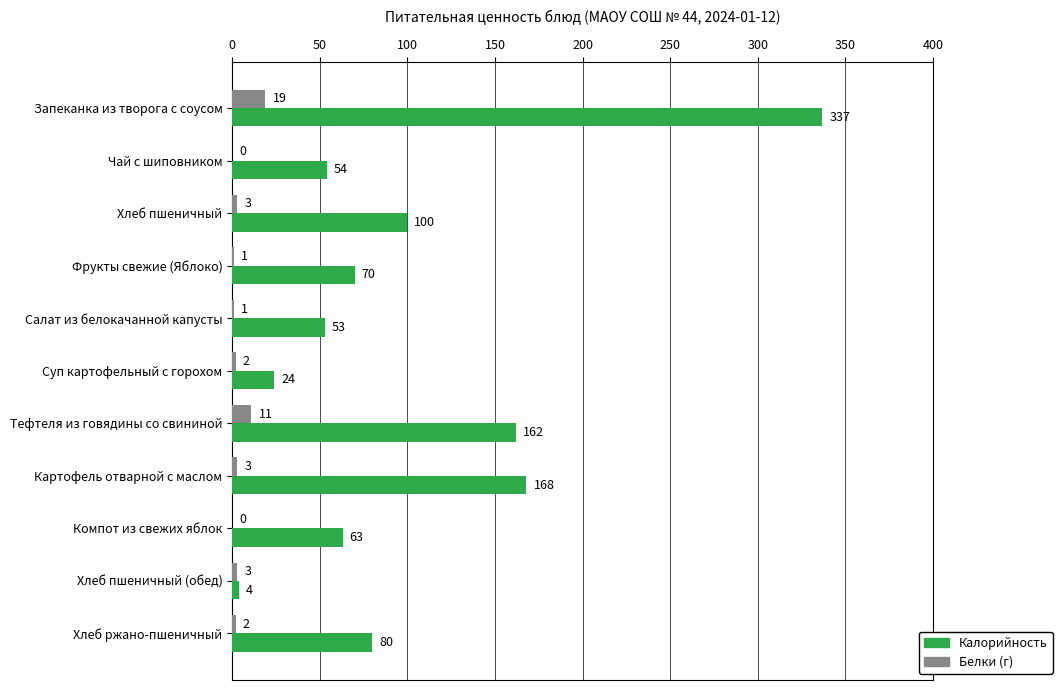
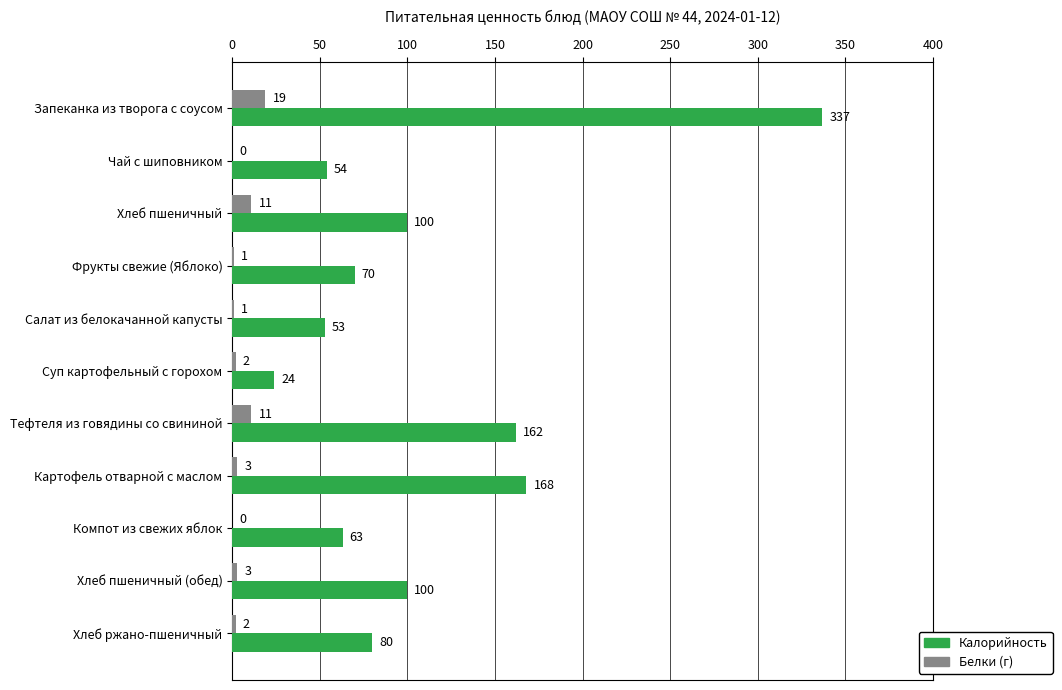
  {
    "Калорийность": {
      "Запеканка из творога с соусом": 337,
      "Чай с шиповником": 54,
      "Хлеб пшеничный": 100,
      "Фрукты свежие (Яблоко)": 70,
      "Салат из белокачанной капусты": 53,
      "Суп картофельный с горохом": 24,
      "Тефтеля из говядины со свининой": 162,
      "Картофель отварной с маслом": 168,
      "Компот из свежих яблок": 63,
-     "Хлеб пшеничный (обед)": 4,
+     "Хлеб пшеничный (обед)": 100,
      "Хлеб ржано-пшеничный": 80
    },
    "Белки (г)": {
      "Запеканка из творога с соусом": 19,
      "Чай с шиповником": 0,
-     "Хлеб пшеничный": 3,
+     "Хлеб пшеничный": 11,
      "Фрукты свежие (Яблоко)": 1,
      "Салат из белокачанной капусты": 1,
      "Суп картофельный с горохом": 2,
      "Тефтеля из говядины со свининой": 11,
      "Картофель отварной с маслом": 3,
      "Компот из свежих яблок": 0,
      "Хлеб пшеничный (обед)": 3,
      "Хлеб ржано-пшеничный": 2
    }
  }
